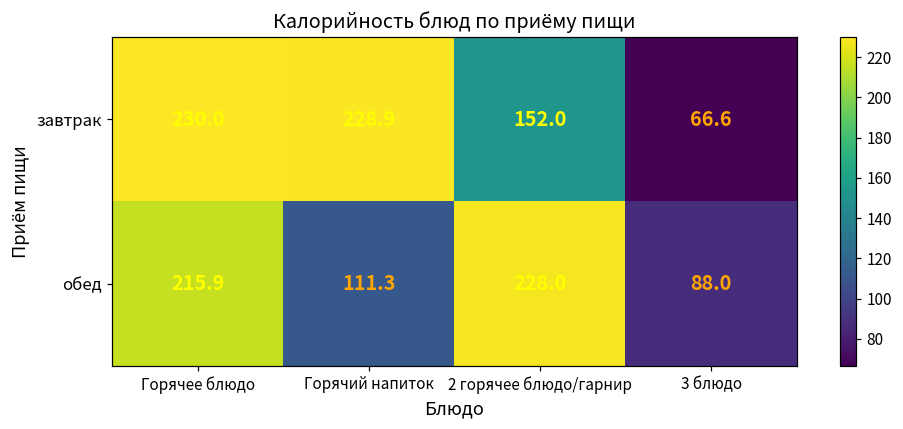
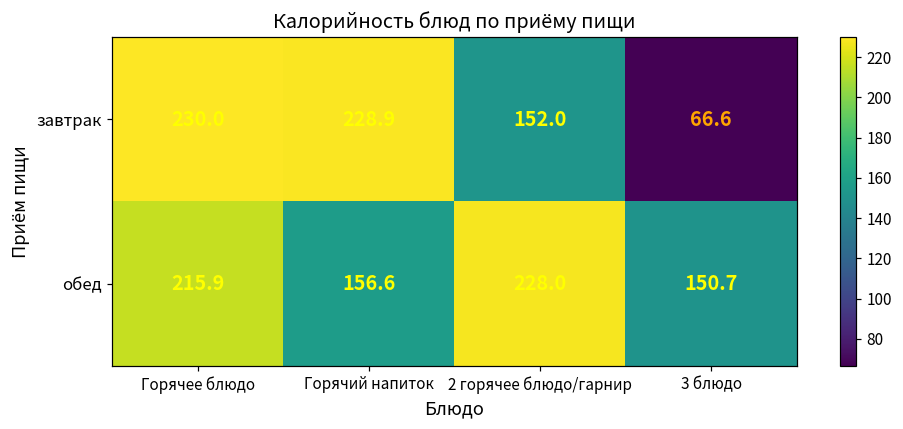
  {
    "завтрак": {
      "2 горячее блюдо/гарнир": 152.0,
      "3 блюдо": 66.6
    },
    "обед": {
      "Горячее блюдо": 215.9,
-     "Горячий напиток": 111.3,
-     "3 блюдо": 88.0
+     "Горячий напиток": 156.6,
+     "3 блюдо": 150.7
    }
  }
